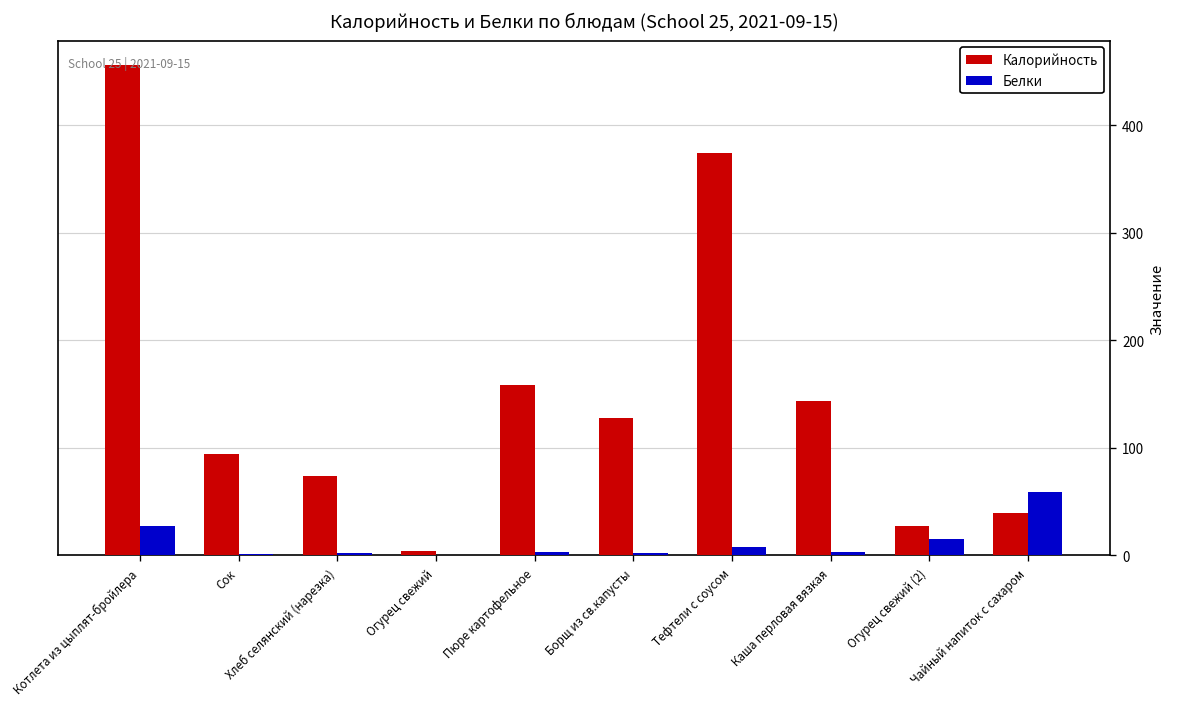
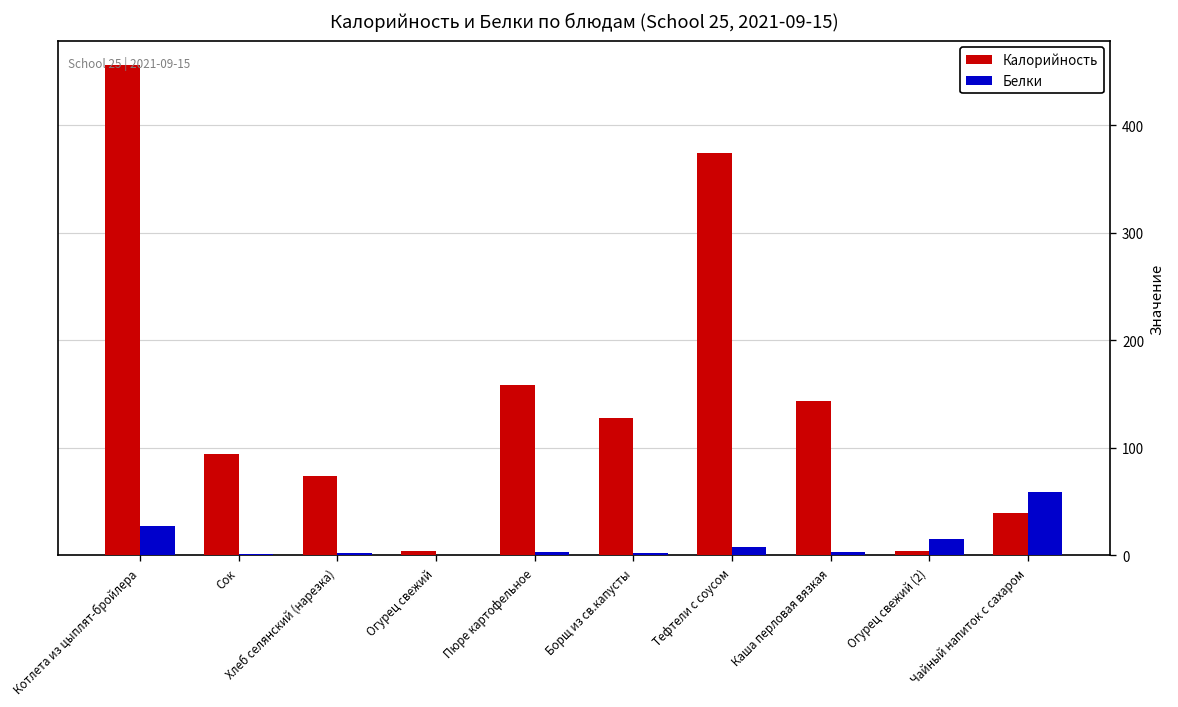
  {
    "Калорийность": {
      "Сок": 90,
      "Хлеб селянский (нарезка)": 70,
      "Огурец свежий": 0,
      "Пюре картофельное": 160,
      "Борщ из св.капусты": 130,
      "Тефтели с соусом": 370,
      "Каша перловая вязкая": 140,
-     "Огурец свежий (2)": 30,
+     "Огурец свежий (2)": 0,
      "Чайный напиток с сахаром": 40
    },
    "Белки": {
      "Котлета из цыплят-бройлера": 30,
      "Пюре картофельное": 0,
      "Тефтели с соусом": 10,
      "Каша перловая вязкая": 0,
      "Огурец свежий (2)": 20,
      "Чайный напиток с сахаром": 60
    }
  }
